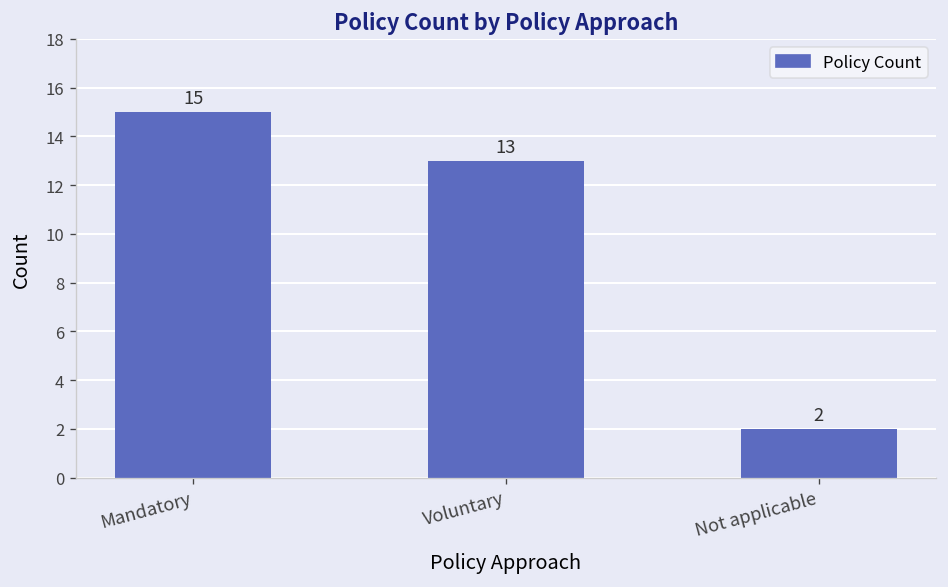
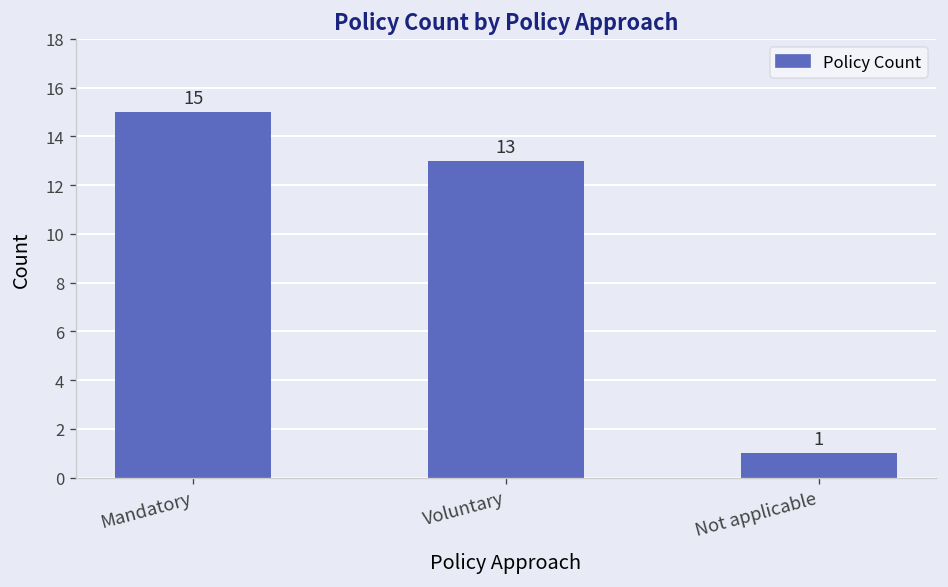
  {
    "Mandatory": 15,
    "Voluntary": 13,
-   "Not applicable": 2
+   "Not applicable": 1
  }
